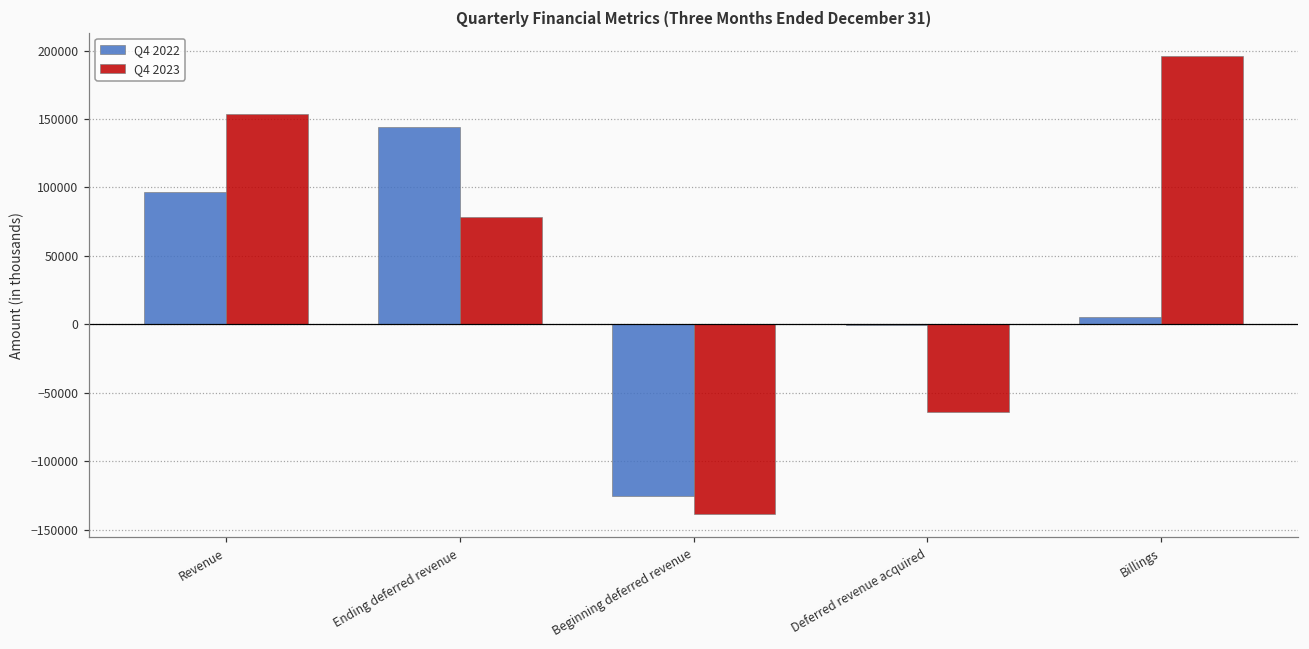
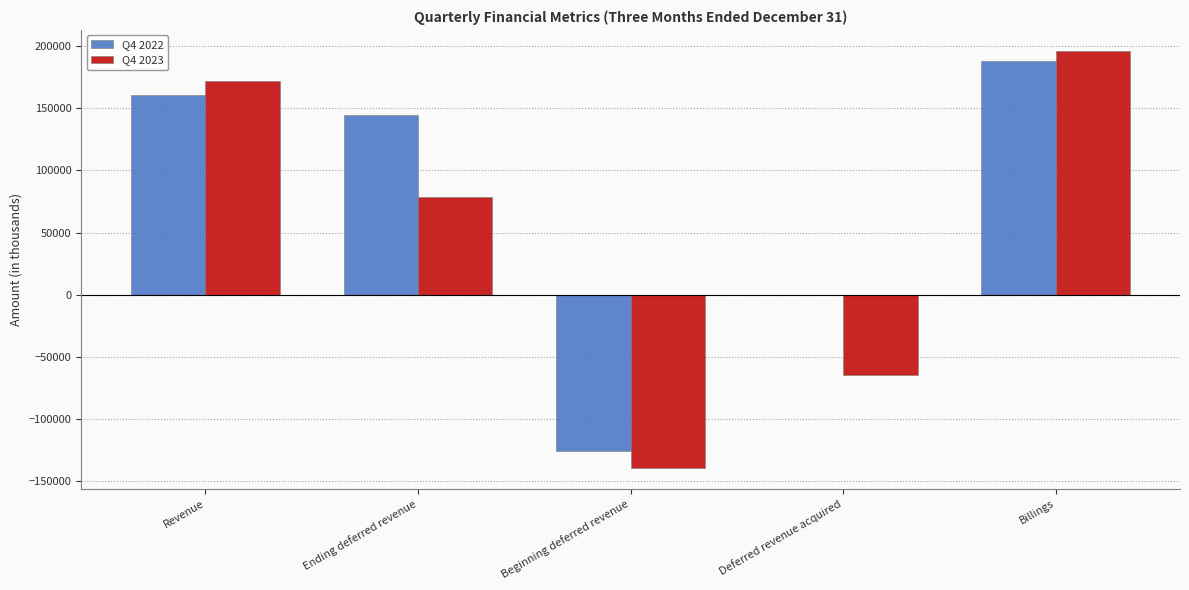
  {
    "Q4 2022": {
-     "Revenue": 97000,
+     "Revenue": 160000,
      "Ending deferred revenue": 144000,
      "Beginning deferred revenue": -125000,
-     "Billings": 6000
+     "Billings": 188000
    },
    "Q4 2023": {
-     "Revenue": 154000,
+     "Revenue": 172000,
      "Ending deferred revenue": 79000,
      "Beginning deferred revenue": -139000,
      "Deferred revenue acquired": -64000,
      "Billings": 196000
    }
  }
